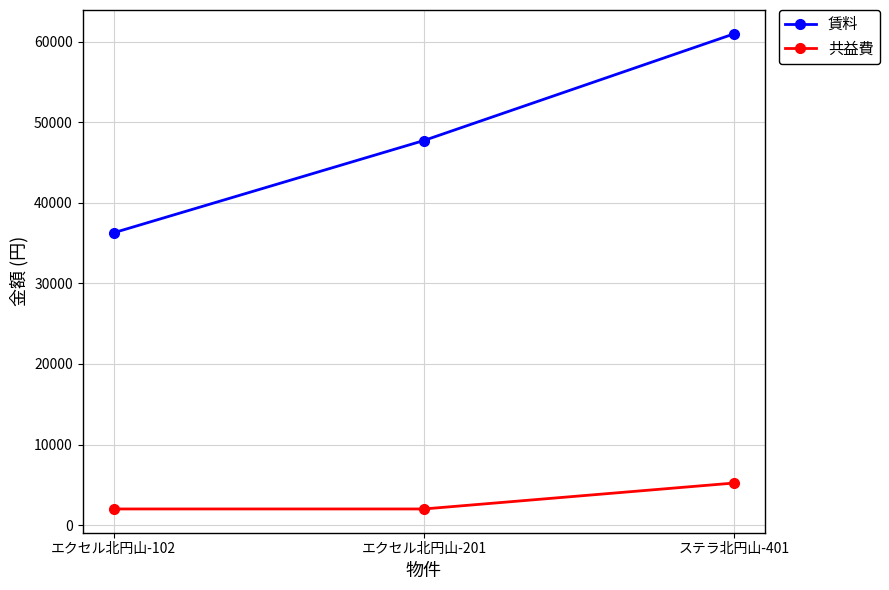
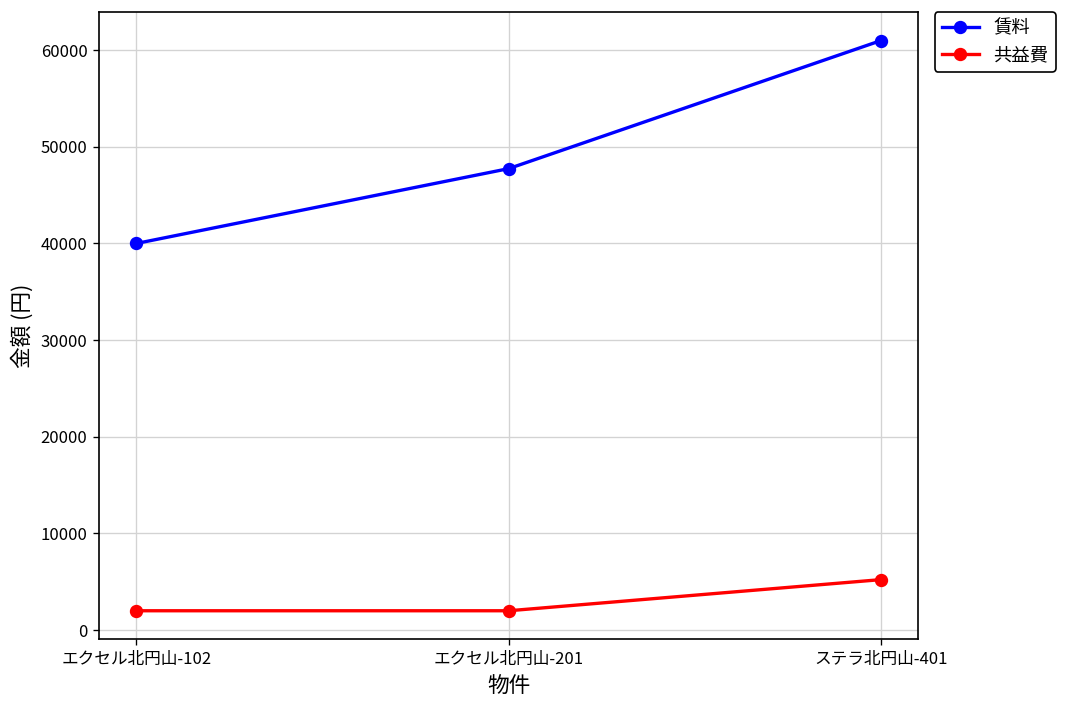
  {
    "賃料": {
-     "エクセル北円山-102": 36000,
+     "エクセル北円山-102": 40000,
      "エクセル北円山-201": 48000,
      "ステラ北円山-401": 61000
    },
    "共益費": {
      "エクセル北円山-102": 2000,
      "エクセル北円山-201": 2000,
      "ステラ北円山-401": 5000
    }
  }
